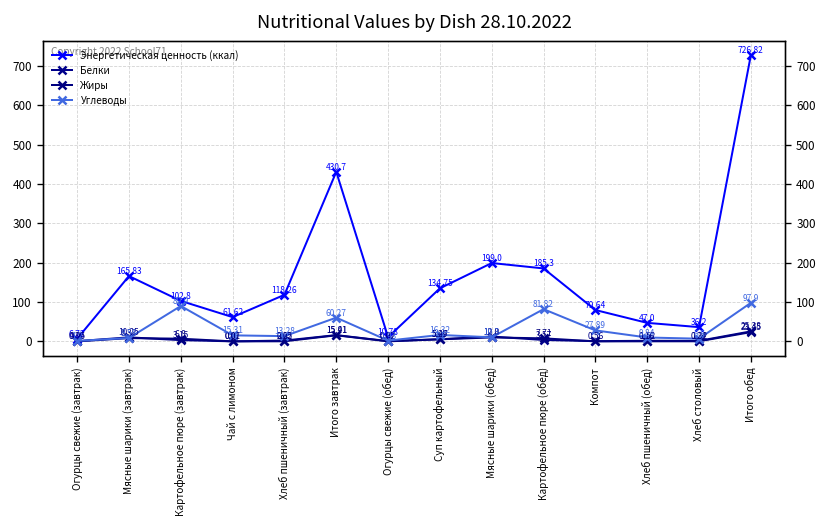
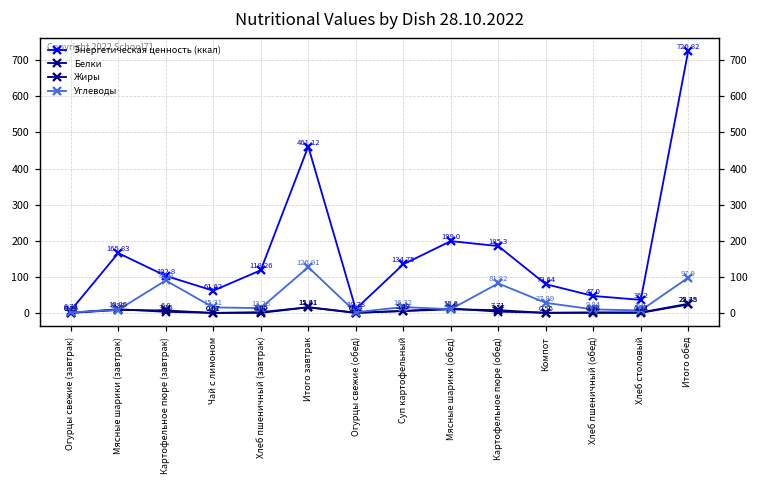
  {
    "Энергетическая ценность (ккал)": {
      "Мясные шарики (завтрак)": 165.83,
      "Чай с лимоном": 61.62,
      "Хлеб пшеничный (завтрак)": 118.26,
-     "Итого завтрак": 430.7,
+     "Итого завтрак": 461.12,
      "Суп картофельный": 134.75,
      "Мясные шарики (обед)": 199.0,
      "Картофельное пюре (обед)": 185.3,
      "Компот": 79.64,
      "Хлеб пшеничный (обед)": 47.0,
      "Хлеб столовый": 36.2,
      "Итого обед": 726.82
    },
    "Углеводы": {
-     "Итого завтрак": 60.27,
+     "Итого завтрак": 126.91,
      "Картофельное пюре (обед)": 81.82,
      "Компот": 27.89,
      "Итого обед": 97.9
    }
  }
